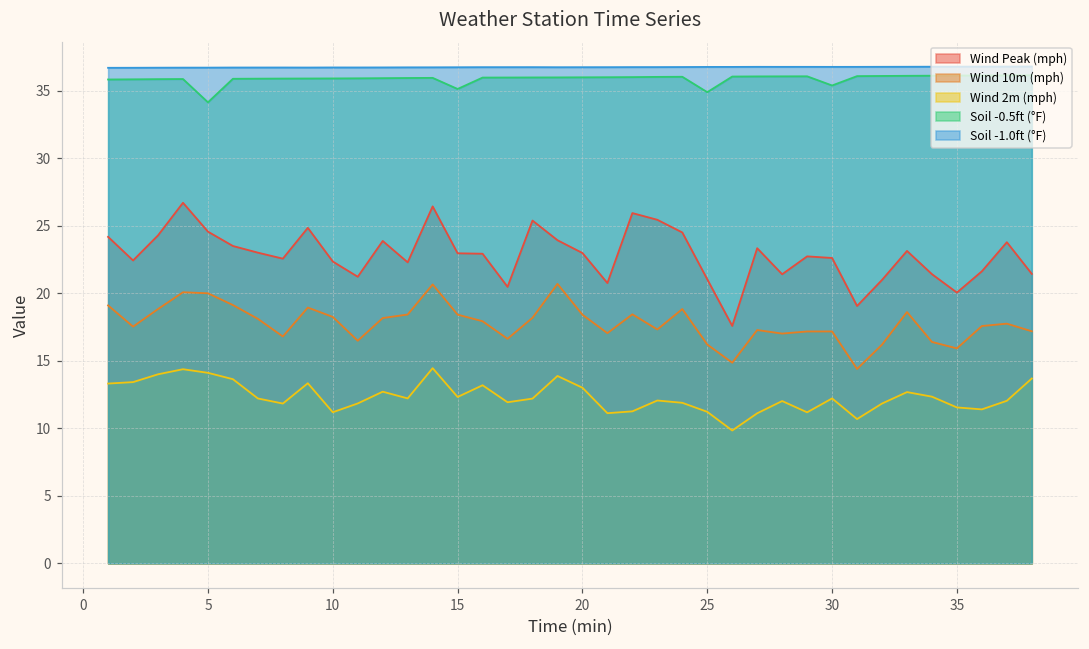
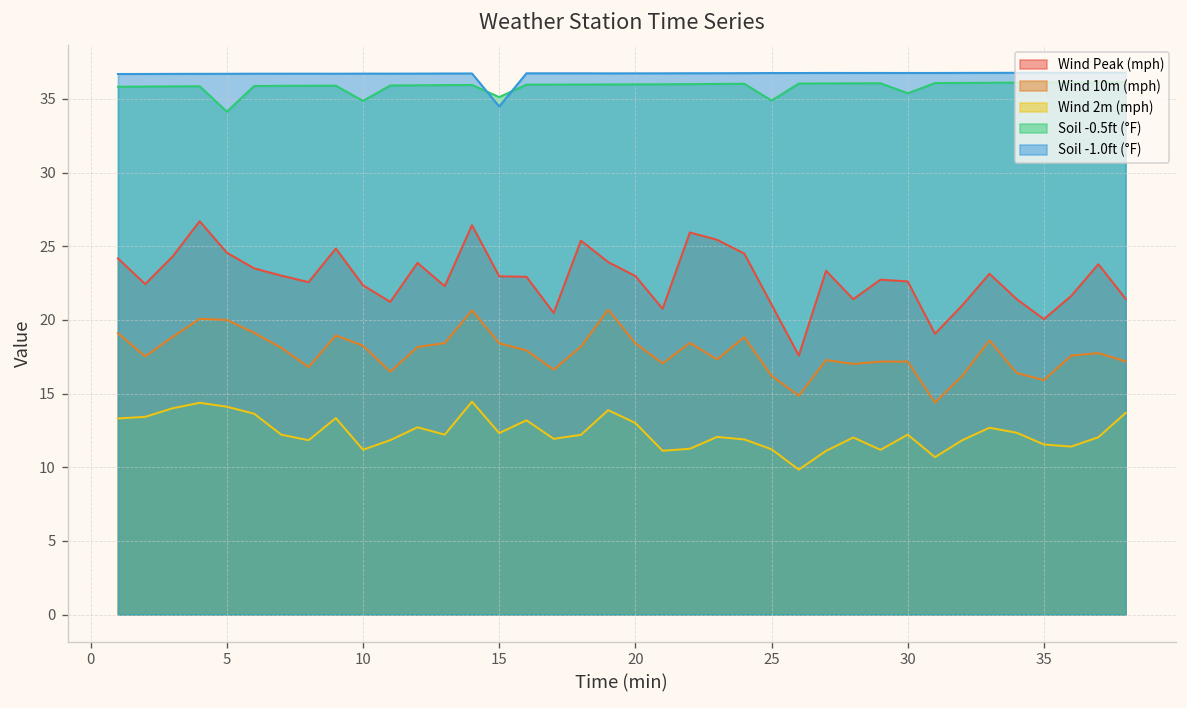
  {
    "Soil -0.5ft (°F)": {
      "5": 34.1,
-     "10": 35.9,
+     "10": 34.9,
      "15": 35.1,
      "20": 36.0,
      "25": 34.9,
      "30": 35.4
    },
    "Soil -1.0ft (°F)": {
      "5": 36.7,
      "10": 36.7,
-     "15": 36.7,
+     "15": 34.5,
      "20": 36.7,
      "25": 36.8,
      "30": 36.8
    }
  }
